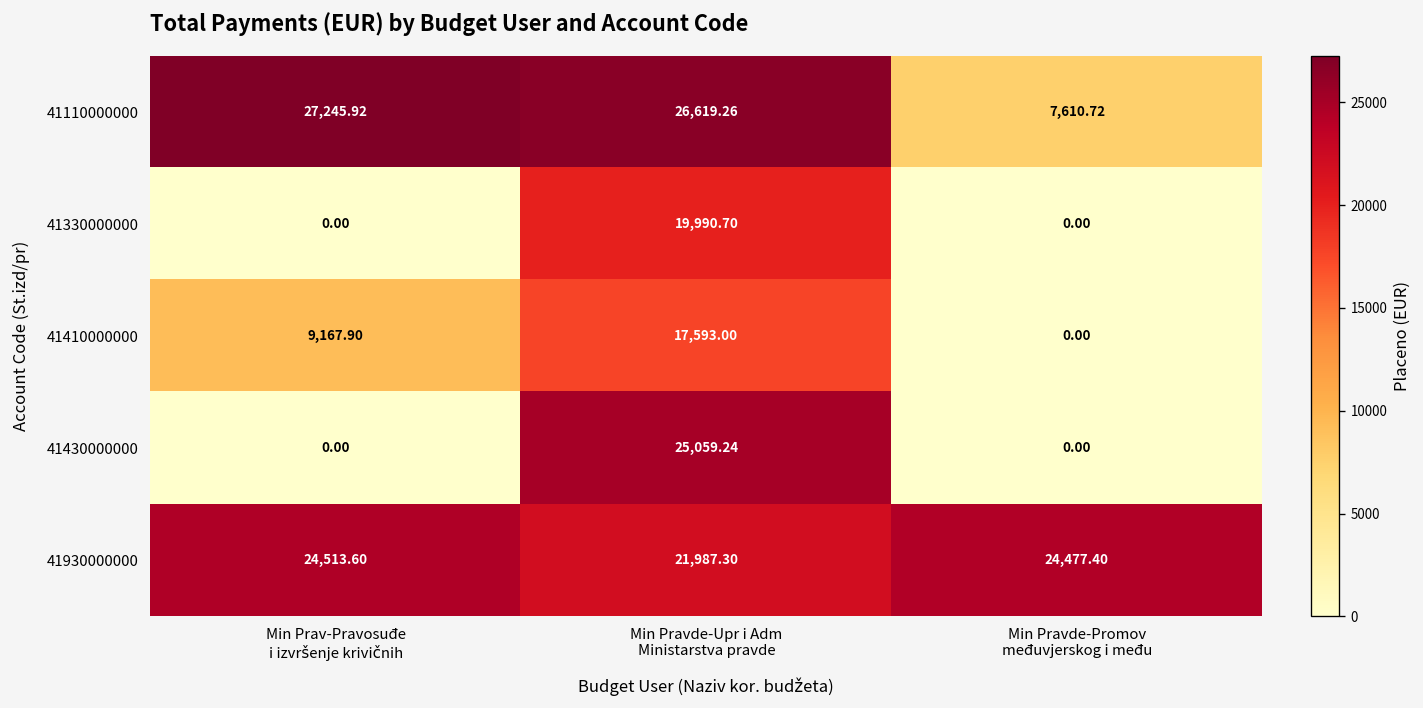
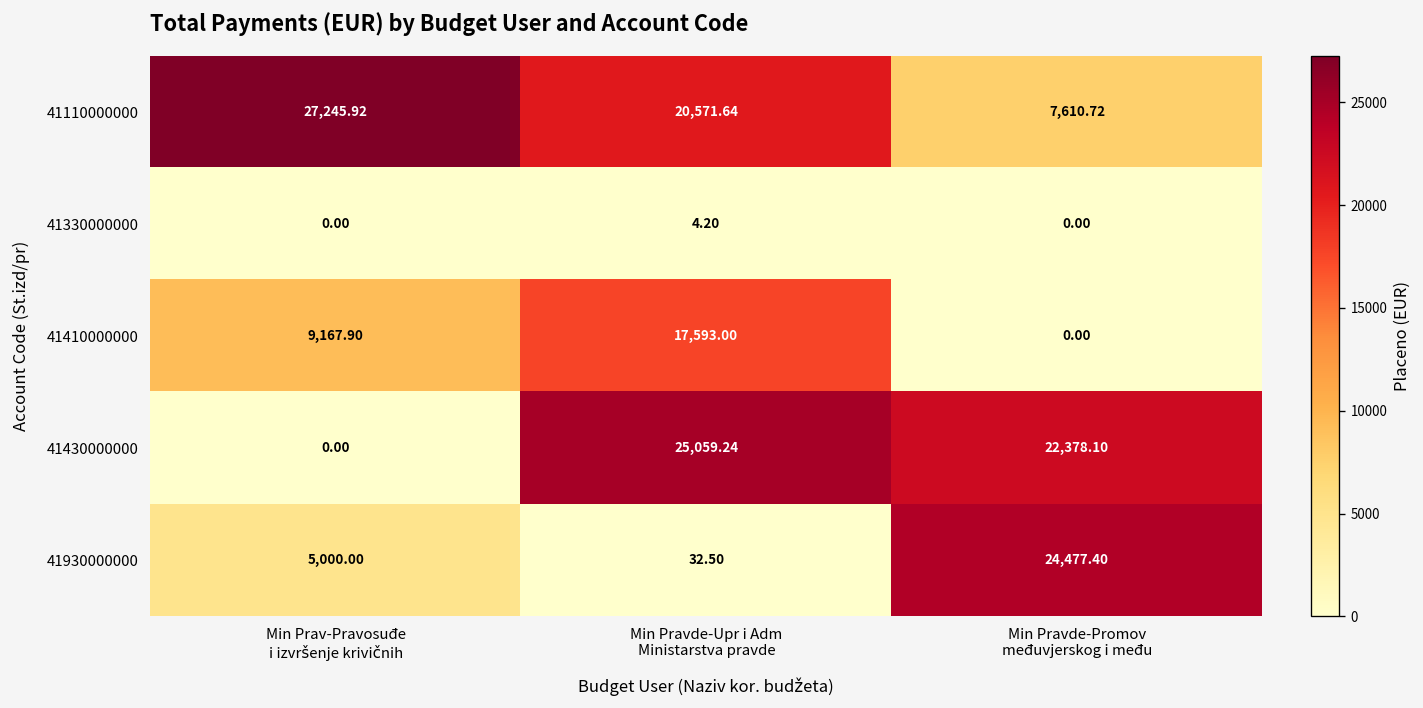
  {
    "41110000000": {
      "Min Prav-Pravosuđe i izvršenje krivičnih": "27,245.92",
-     "Min Pravde-Upr i Adm Ministarstva pravde": "26,619.26",
+     "Min Pravde-Upr i Adm Ministarstva pravde": "20,571.64",
      "Min Pravde-Promov međuvjerskog i među": "7,610.72"
    },
    "41330000000": {
      "Min Prav-Pravosuđe i izvršenje krivičnih": "0.00",
-     "Min Pravde-Upr i Adm Ministarstva pravde": "19,990.70",
+     "Min Pravde-Upr i Adm Ministarstva pravde": "4.20",
      "Min Pravde-Promov međuvjerskog i među": "0.00"
    },
    "41410000000": {
      "Min Prav-Pravosuđe i izvršenje krivičnih": "9,167.90",
      "Min Pravde-Upr i Adm Ministarstva pravde": "17,593.00",
      "Min Pravde-Promov međuvjerskog i među": "0.00"
    },
    "41430000000": {
      "Min Prav-Pravosuđe i izvršenje krivičnih": "0.00",
      "Min Pravde-Upr i Adm Ministarstva pravde": "25,059.24",
-     "Min Pravde-Promov međuvjerskog i među": "0.00"
+     "Min Pravde-Promov međuvjerskog i među": "22,378.10"
    },
    "41930000000": {
-     "Min Prav-Pravosuđe i izvršenje krivičnih": "24,513.60",
-     "Min Pravde-Upr i Adm Ministarstva pravde": "21,987.30",
+     "Min Prav-Pravosuđe i izvršenje krivičnih": "5,000.00",
+     "Min Pravde-Upr i Adm Ministarstva pravde": "32.50",
      "Min Pravde-Promov međuvjerskog i među": "24,477.40"
    }
  }
